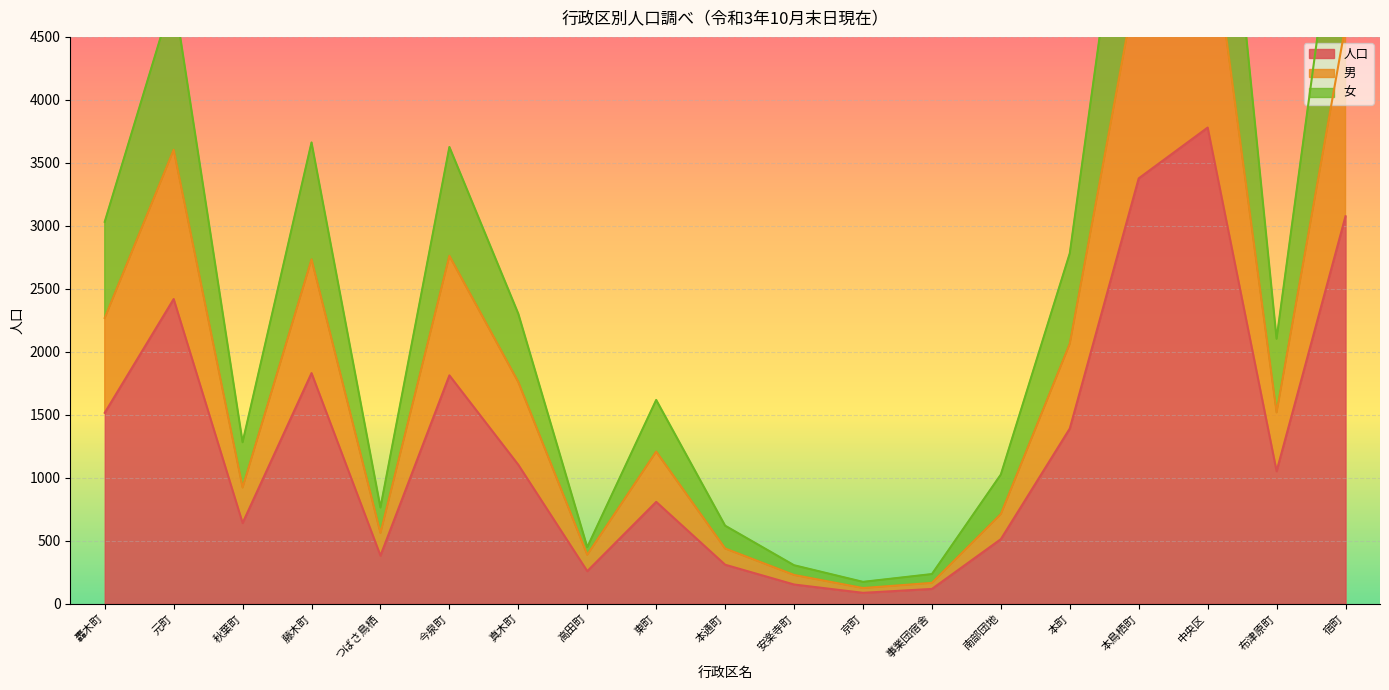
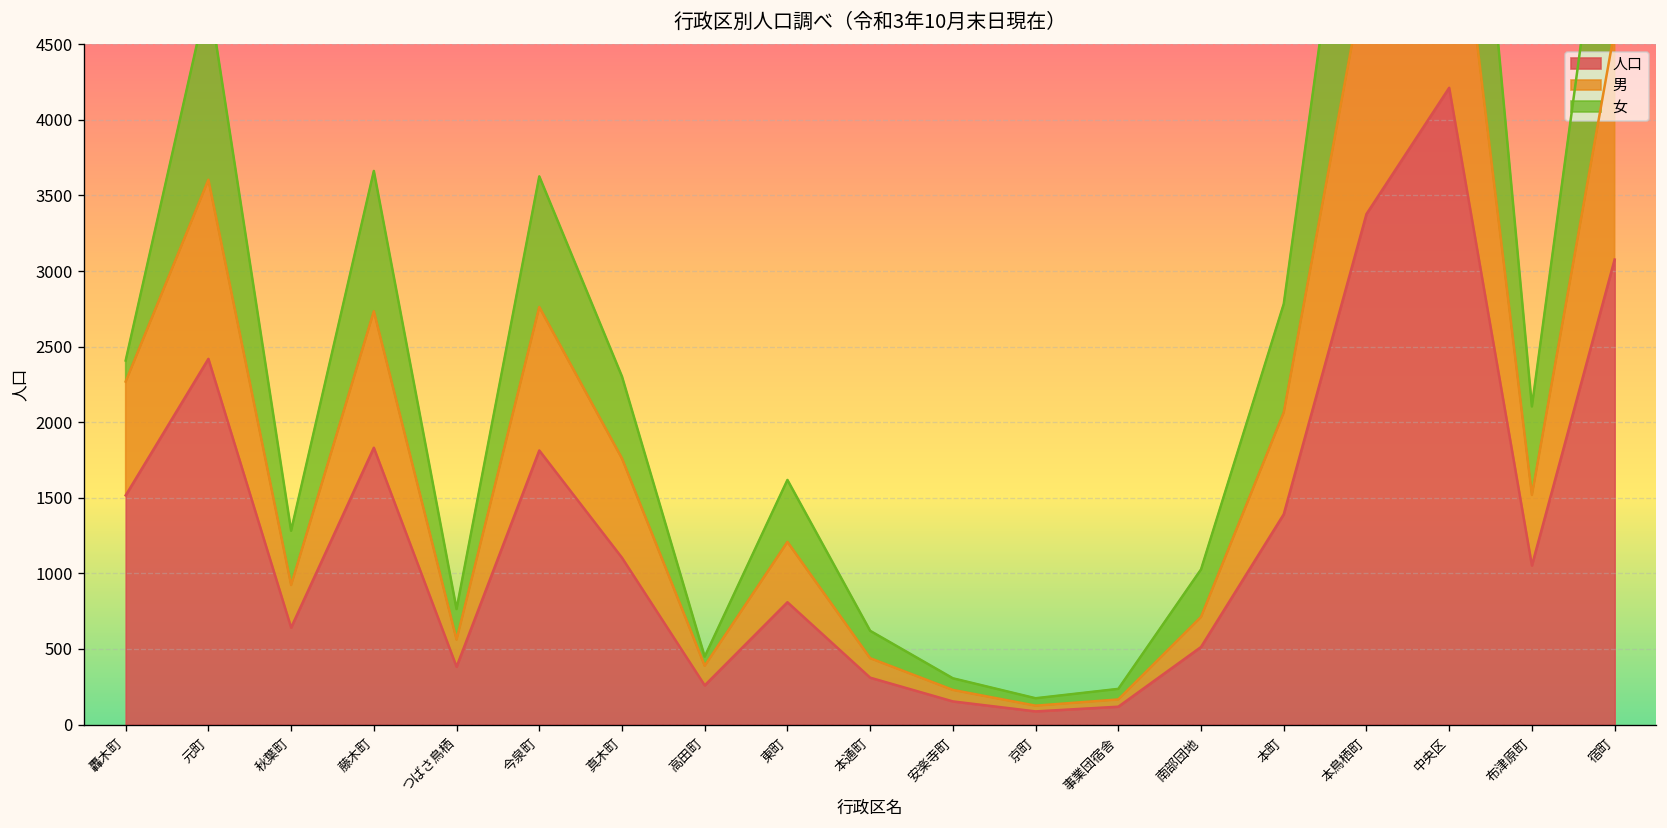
  {
    "人口": {
      "轟木町": 1520,
      "元町": 2420,
      "秋葉町": 640,
      "藤木町": 1830,
      "つばさ鳥栖": 380,
      "今泉町": 1810,
      "真木町": 1100,
      "高田町": 260,
      "東町": 810,
      "本通町": 310,
      "安楽寺町": 150,
      "京町": 90,
      "事業団宿舎": 120,
      "南部団地": 510,
      "本町": 1390,
      "本鳥栖町": 3380,
-     "中央区": 3780,
+     "中央区": 4210,
      "布津原町": 1050,
      "宿町": 3080
    },
    "男": {
      "轟木町": 750,
      "元町": 1190,
      "秋葉町": 280,
      "藤木町": 900,
      "つばさ鳥栖": 180,
      "今泉町": 950,
      "真木町": 660,
      "高田町": 130,
      "東町": 400,
      "本通町": 130,
      "安楽寺町": 80,
      "京町": 40,
      "事業団宿舎": 50,
      "南部団地": 200,
      "本町": 670,
      "布津原町": 470
    },
    "女": {
-     "轟木町": 760,
+     "轟木町": 140,
      "秋葉町": 360,
      "藤木町": 930,
      "つばさ鳥栖": 200,
      "今泉町": 860,
      "真木町": 540,
      "高田町": 60,
      "東町": 410,
      "本通町": 180,
      "安楽寺町": 80,
      "京町": 50,
      "事業団宿舎": 70,
      "南部団地": 310,
      "本町": 720,
      "布津原町": 590
    }
  }
